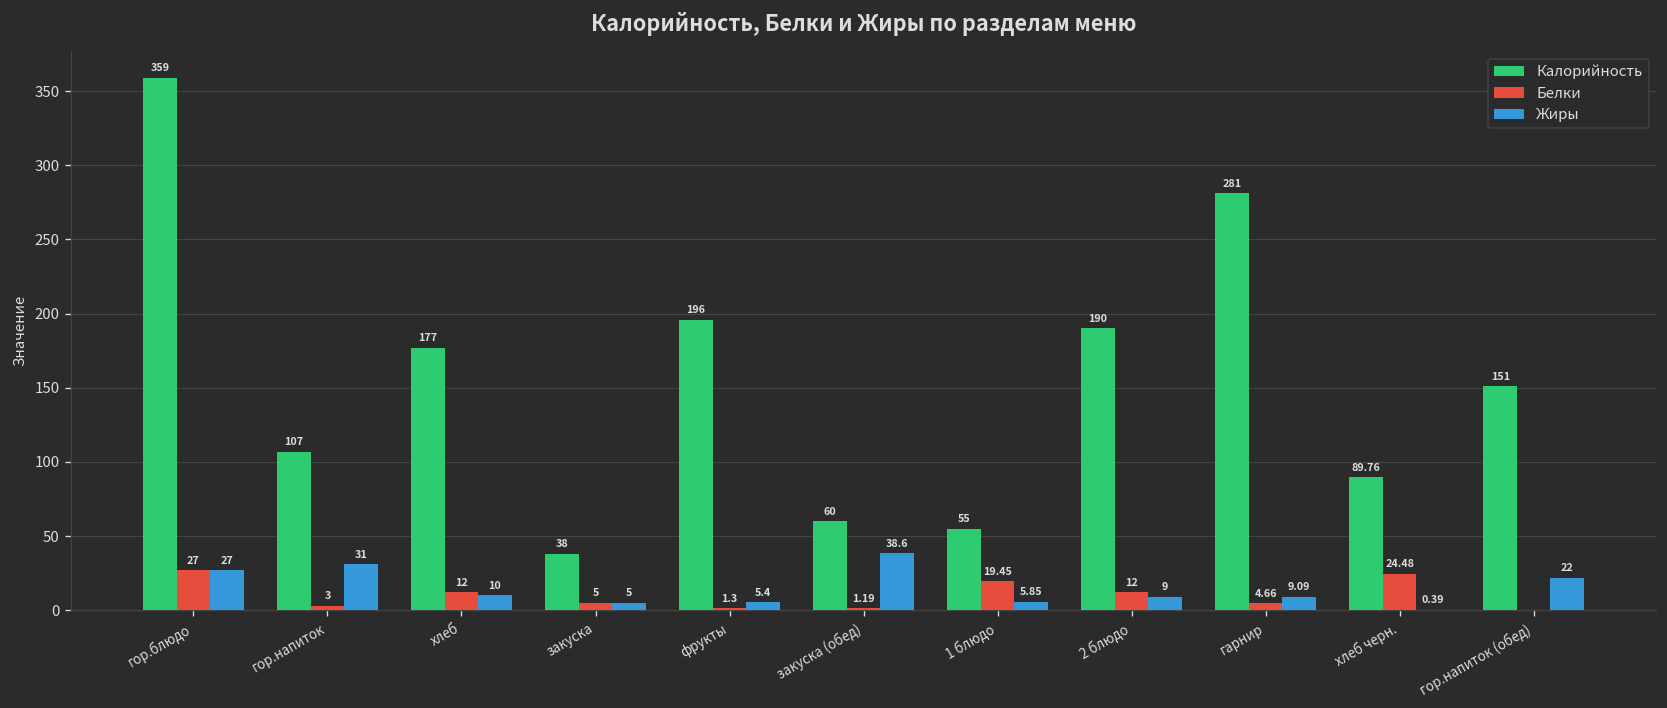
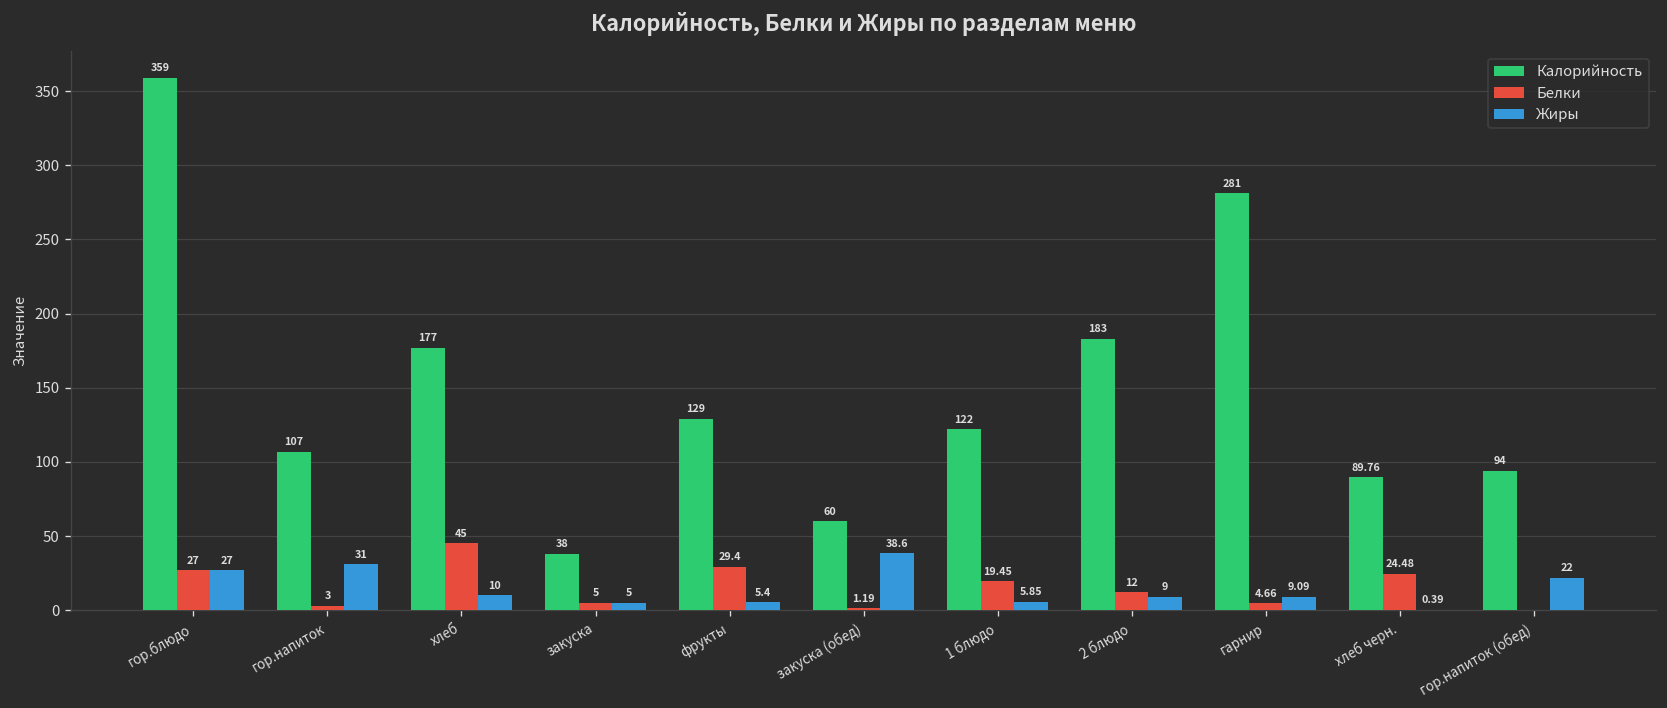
  {
    "Калорийность": {
      "гор.блюдо": 359,
      "гор.напиток": 107,
      "хлеб": 177,
      "закуска": 38,
-     "фрукты": 196,
+     "фрукты": 129,
      "закуска (обед)": 60,
-     "1 блюдо": 55,
-     "2 блюдо": 190,
+     "1 блюдо": 122,
+     "2 блюдо": 183,
      "гарнир": 281,
      "хлеб черн.": 89.76,
-     "гор.напиток (обед)": 151
+     "гор.напиток (обед)": 94
    },
    "Белки": {
      "гор.блюдо": 27,
      "гор.напиток": 3,
-     "хлеб": 12,
+     "хлеб": 45,
      "закуска": 5,
-     "фрукты": 1.3,
+     "фрукты": 29.4,
      "закуска (обед)": 1.19,
      "1 блюдо": 19.45,
      "2 блюдо": 12,
      "гарнир": 4.66,
      "хлеб черн.": 24.48
    },
    "Жиры": {
      "гор.блюдо": 27,
      "гор.напиток": 31,
      "хлеб": 10,
      "закуска": 5,
      "фрукты": 5.4,
      "закуска (обед)": 38.6,
      "1 блюдо": 5.85,
      "2 блюдо": 9,
      "гарнир": 9.09,
      "хлеб черн.": 0.39,
      "гор.напиток (обед)": 22
    }
  }
